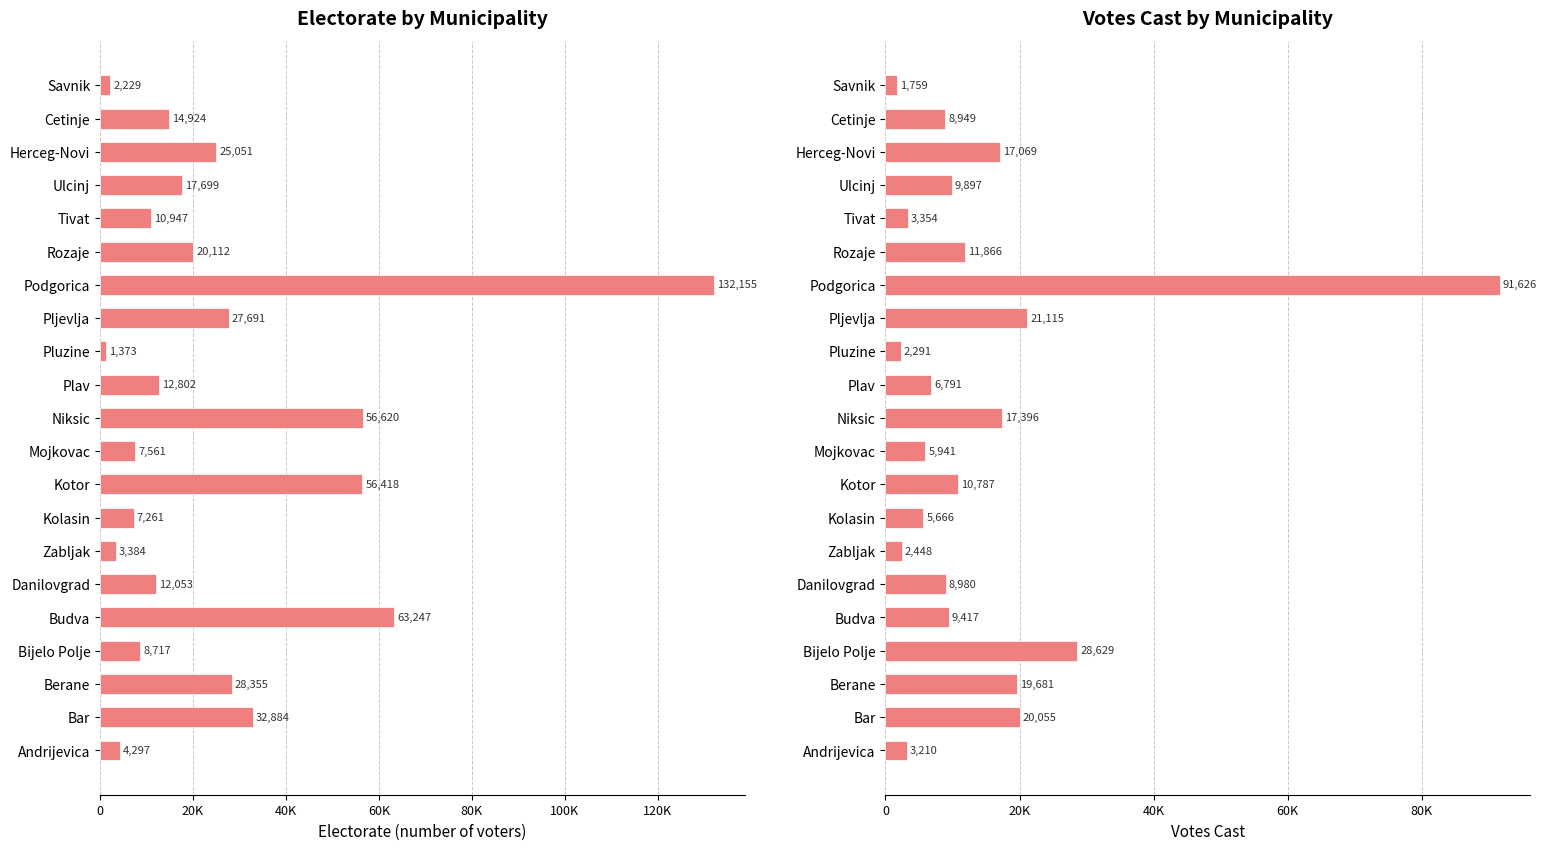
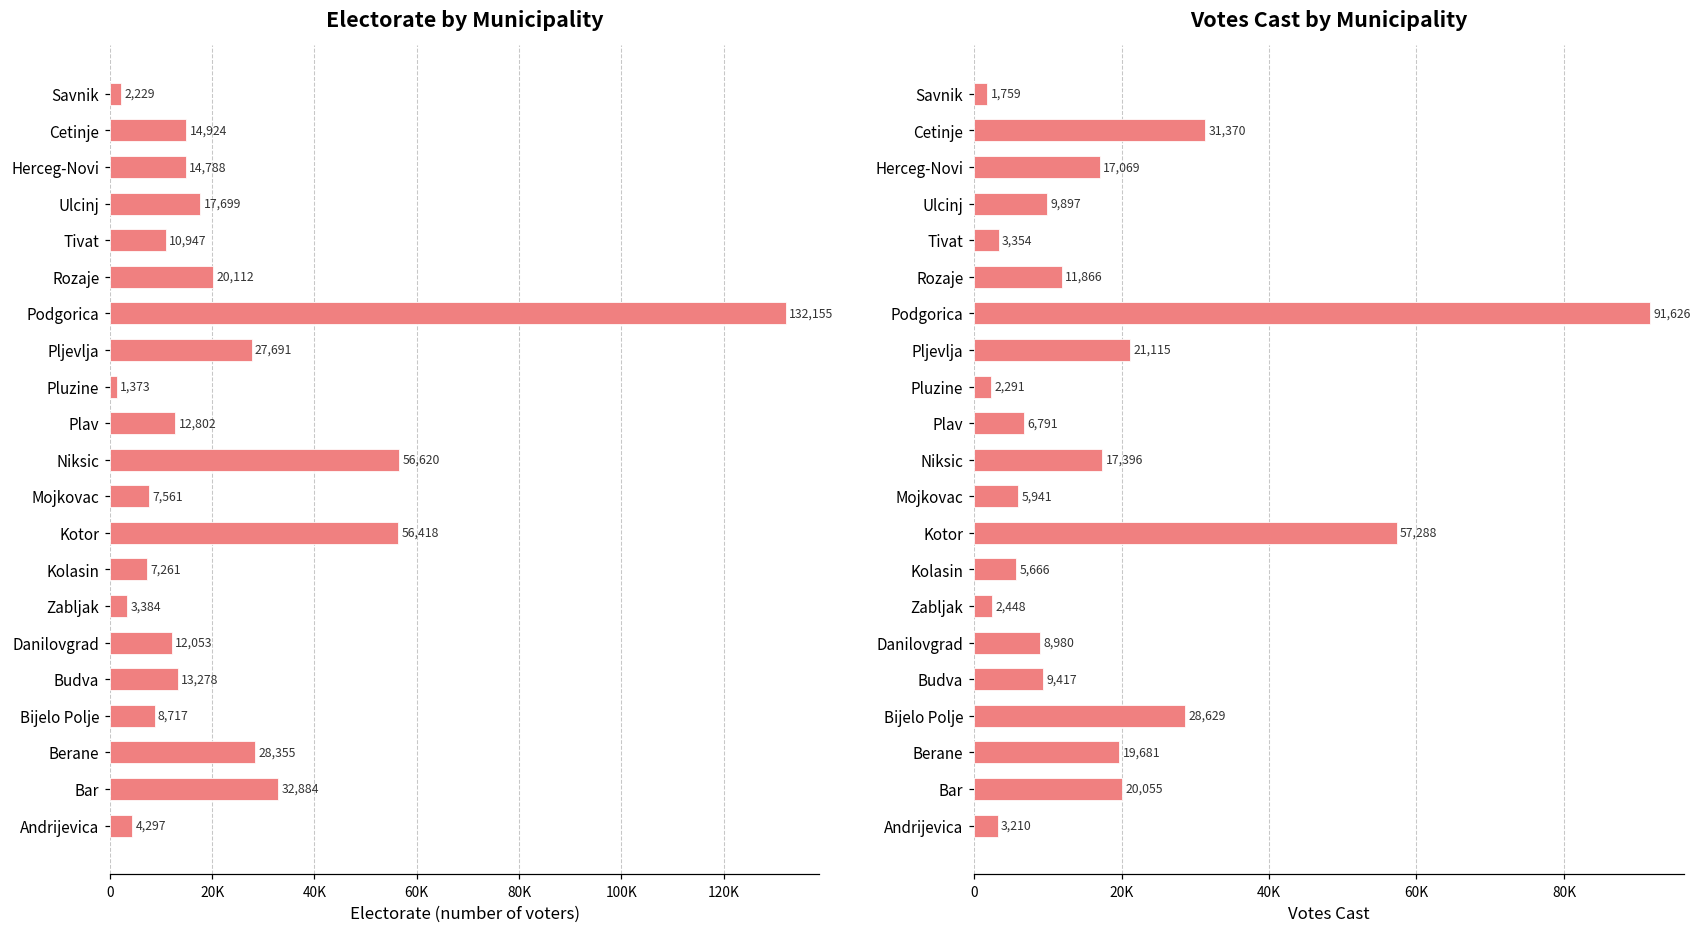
  {
    "Electorate by Municipality": {
      "Savnik": "2,229",
      "Cetinje": "14,924",
-     "Herceg-Novi": "25,051",
+     "Herceg-Novi": "14,788",
      "Ulcinj": "17,699",
      "Tivat": "10,947",
      "Rozaje": "20,112",
      "Podgorica": "132,155",
      "Pljevlja": "27,691",
      "Pluzine": "1,373",
      "Plav": "12,802",
      "Niksic": "56,620",
      "Mojkovac": "7,561",
      "Kotor": "56,418",
      "Kolasin": "7,261",
      "Zabljak": "3,384",
      "Danilovgrad": "12,053",
-     "Budva": "63,247",
+     "Budva": "13,278",
      "Bijelo Polje": "8,717",
      "Berane": "28,355",
      "Bar": "32,884",
      "Andrijevica": "4,297"
    },
    "Votes Cast by Municipality": {
      "Savnik": "1,759",
-     "Cetinje": "8,949",
+     "Cetinje": "31,370",
      "Herceg-Novi": "17,069",
      "Ulcinj": "9,897",
      "Tivat": "3,354",
      "Rozaje": "11,866",
      "Podgorica": "91,626",
      "Pljevlja": "21,115",
      "Pluzine": "2,291",
      "Plav": "6,791",
      "Niksic": "17,396",
      "Mojkovac": "5,941",
-     "Kotor": "10,787",
+     "Kotor": "57,288",
      "Kolasin": "5,666",
      "Zabljak": "2,448",
      "Danilovgrad": "8,980",
      "Budva": "9,417",
      "Bijelo Polje": "28,629",
      "Berane": "19,681",
      "Bar": "20,055",
      "Andrijevica": "3,210"
    }
  }
